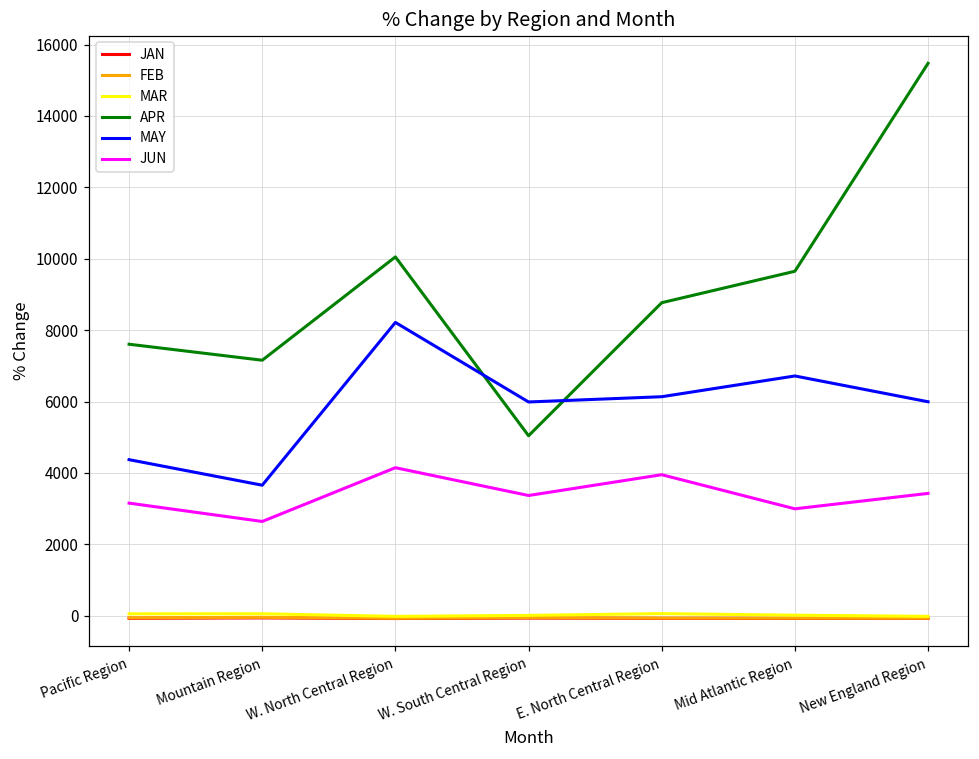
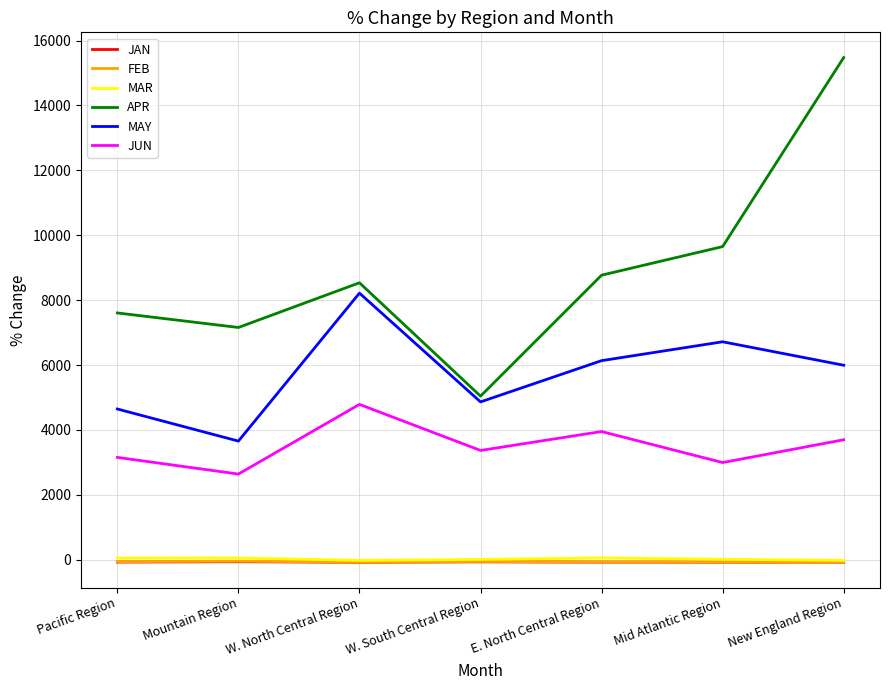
  {
    "MAR": {
      "Pacific Region": 100,
      "Mountain Region": 100,
      "E. North Central Region": 100,
      "Mid Atlantic Region": 0
    },
    "APR": {
      "Pacific Region": 7600,
      "Mountain Region": 7200,
-     "W. North Central Region": 10100,
+     "W. North Central Region": 8500,
      "W. South Central Region": 5000,
      "E. North Central Region": 8800,
      "Mid Atlantic Region": 9700,
      "New England Region": 15500
    },
    "MAY": {
-     "Pacific Region": 4400,
+     "Pacific Region": 4600,
      "Mountain Region": 3700,
      "W. North Central Region": 8200,
-     "W. South Central Region": 6000,
+     "W. South Central Region": 4900,
      "E. North Central Region": 6100,
      "Mid Atlantic Region": 6700,
      "New England Region": 6000
    },
    "JUN": {
      "Pacific Region": 3200,
      "Mountain Region": 2600,
-     "W. North Central Region": 4100,
+     "W. North Central Region": 4800,
      "W. South Central Region": 3400,
      "E. North Central Region": 4000,
      "Mid Atlantic Region": 3000,
-     "New England Region": 3400
+     "New England Region": 3700
    }
  }
